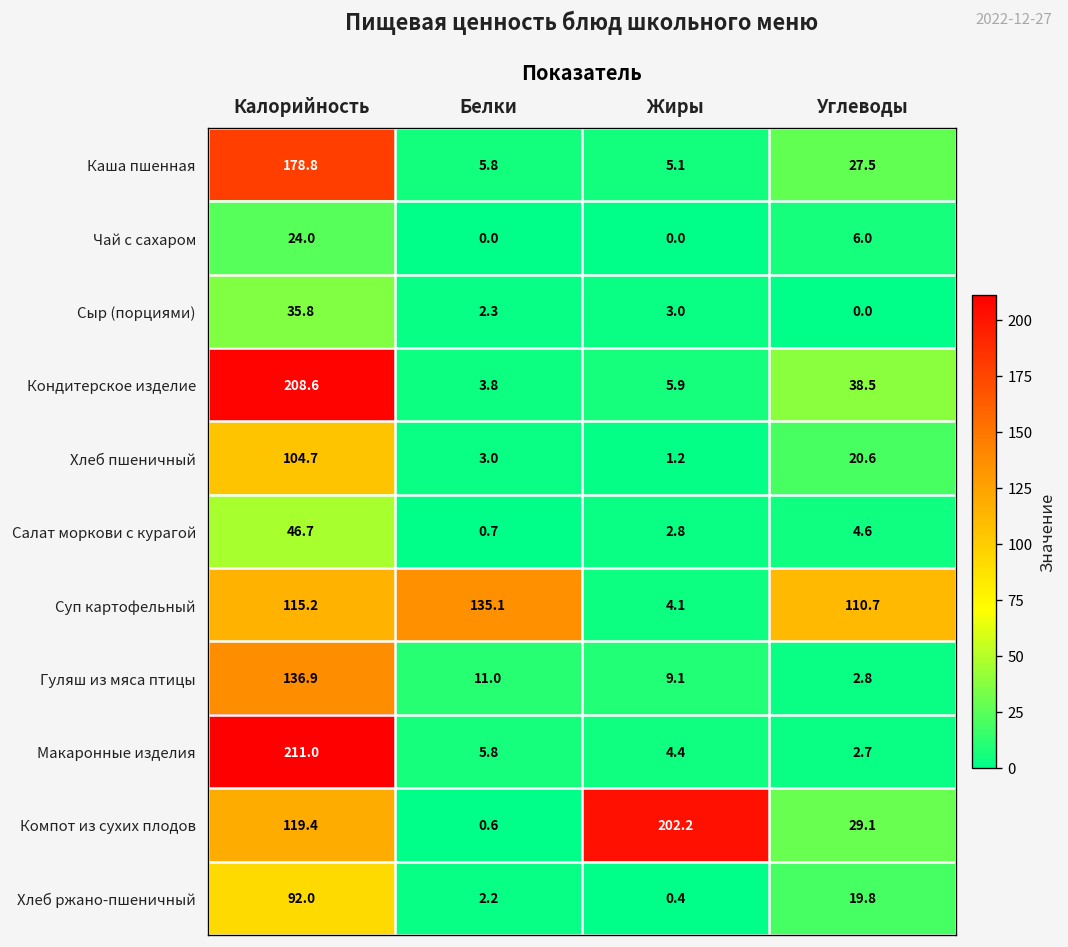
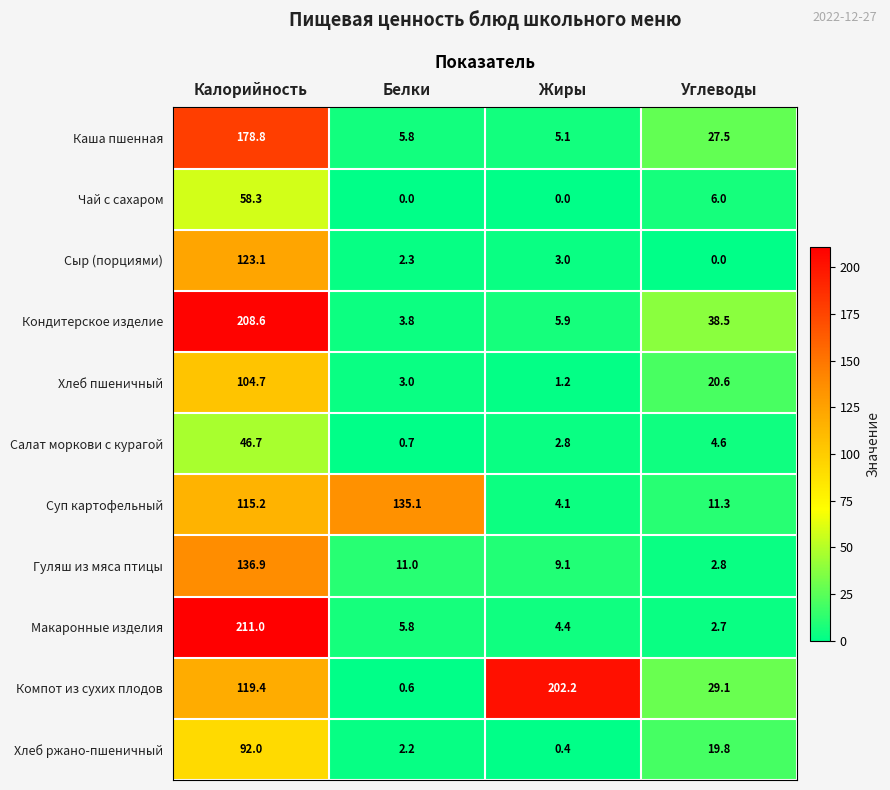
  {
    "Каша пшенная": {
      "Калорийность": 178.8,
      "Белки": 5.8,
      "Жиры": 5.1,
      "Углеводы": 27.5
    },
    "Чай с сахаром": {
-     "Калорийность": 24.0,
+     "Калорийность": 58.3,
      "Белки": 0.0,
      "Жиры": 0.0,
      "Углеводы": 6.0
    },
    "Сыр (порциями)": {
-     "Калорийность": 35.8,
+     "Калорийность": 123.1,
      "Белки": 2.3,
      "Жиры": 3.0,
      "Углеводы": 0.0
    },
    "Кондитерское изделие": {
      "Калорийность": 208.6,
      "Белки": 3.8,
      "Жиры": 5.9,
      "Углеводы": 38.5
    },
    "Хлеб пшеничный": {
      "Калорийность": 104.7,
      "Белки": 3.0,
      "Жиры": 1.2,
      "Углеводы": 20.6
    },
    "Салат моркови с курагой": {
      "Калорийность": 46.7,
      "Белки": 0.7,
      "Жиры": 2.8,
      "Углеводы": 4.6
    },
    "Суп картофельный": {
      "Калорийность": 115.2,
      "Белки": 135.1,
      "Жиры": 4.1,
-     "Углеводы": 110.7
+     "Углеводы": 11.3
    },
    "Гуляш из мяса птицы": {
      "Калорийность": 136.9,
      "Белки": 11.0,
      "Жиры": 9.1,
      "Углеводы": 2.8
    },
    "Макаронные изделия": {
      "Калорийность": 211.0,
      "Белки": 5.8,
      "Жиры": 4.4,
      "Углеводы": 2.7
    },
    "Компот из сухих плодов": {
      "Калорийность": 119.4,
      "Белки": 0.6,
      "Жиры": 202.2,
      "Углеводы": 29.1
    },
    "Хлеб ржано-пшеничный": {
      "Калорийность": 92.0,
      "Белки": 2.2,
      "Жиры": 0.4,
      "Углеводы": 19.8
    }
  }
